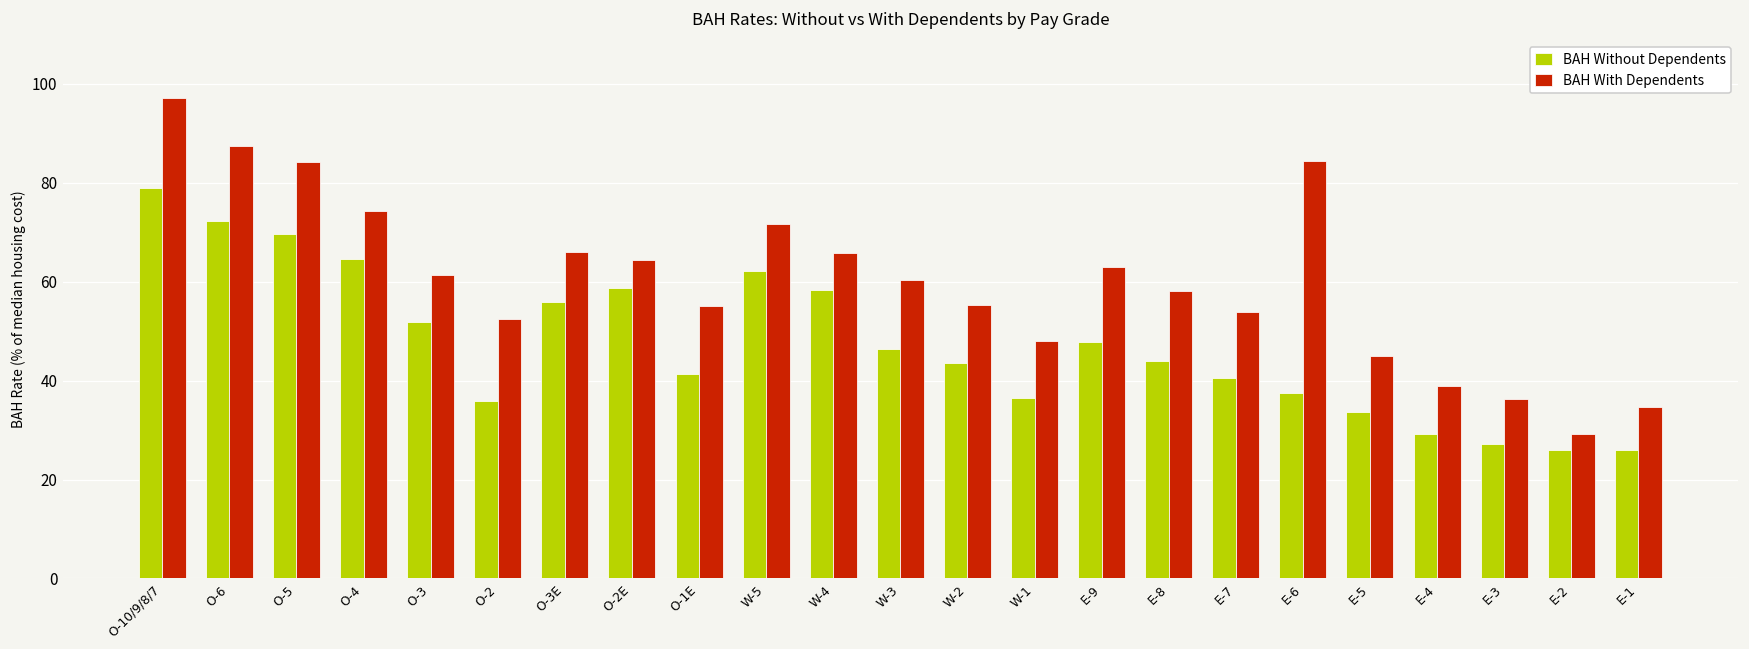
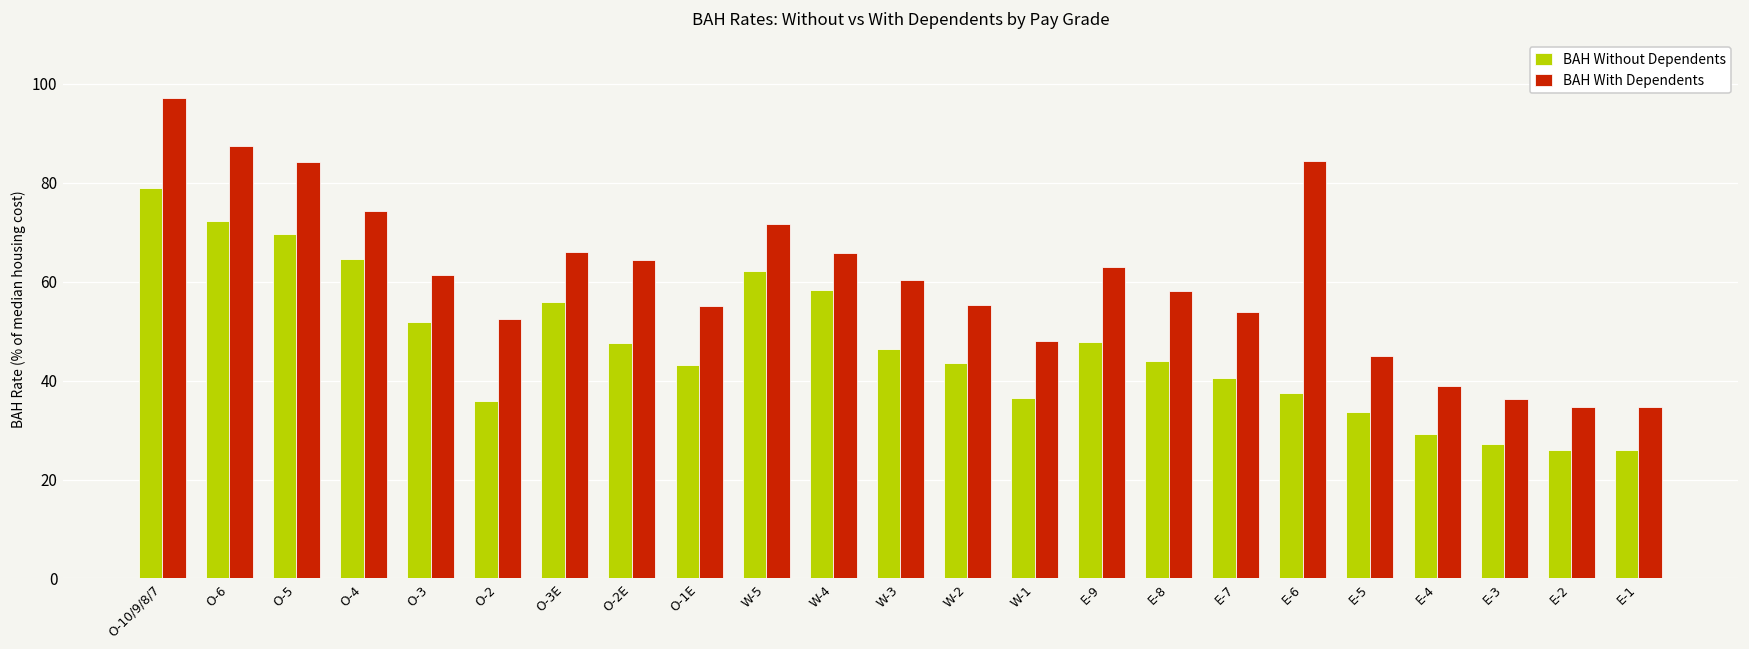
  {
    "BAH Without Dependents": {
      "O-10/9/8/7": 79,
      "O-6": 72,
      "O-5": 70,
      "O-4": 65,
      "O-3": 52,
      "O-2": 36,
      "O-3E": 56,
-     "O-2E": 59,
-     "O-1E": 41,
+     "O-2E": 48,
+     "O-1E": 43,
      "W-5": 62,
      "W-4": 58,
      "W-3": 46,
      "W-2": 43,
      "W-1": 36,
      "E-9": 48,
      "E-8": 44,
      "E-7": 40,
      "E-6": 37,
      "E-5": 34,
      "E-4": 29,
      "E-3": 27,
      "E-2": 26,
      "E-1": 26
    },
    "BAH With Dependents": {
      "O-10/9/8/7": 97,
      "O-6": 87,
      "O-5": 84,
      "O-4": 74,
      "O-3": 61,
      "O-2": 52,
      "O-3E": 66,
      "O-2E": 64,
      "O-1E": 55,
      "W-5": 72,
      "W-4": 66,
      "W-3": 60,
      "W-2": 55,
      "W-1": 48,
      "E-9": 63,
      "E-8": 58,
      "E-7": 54,
      "E-6": 84,
      "E-5": 45,
      "E-4": 39,
      "E-3": 36,
-     "E-2": 29,
+     "E-2": 35,
      "E-1": 35
    }
  }
